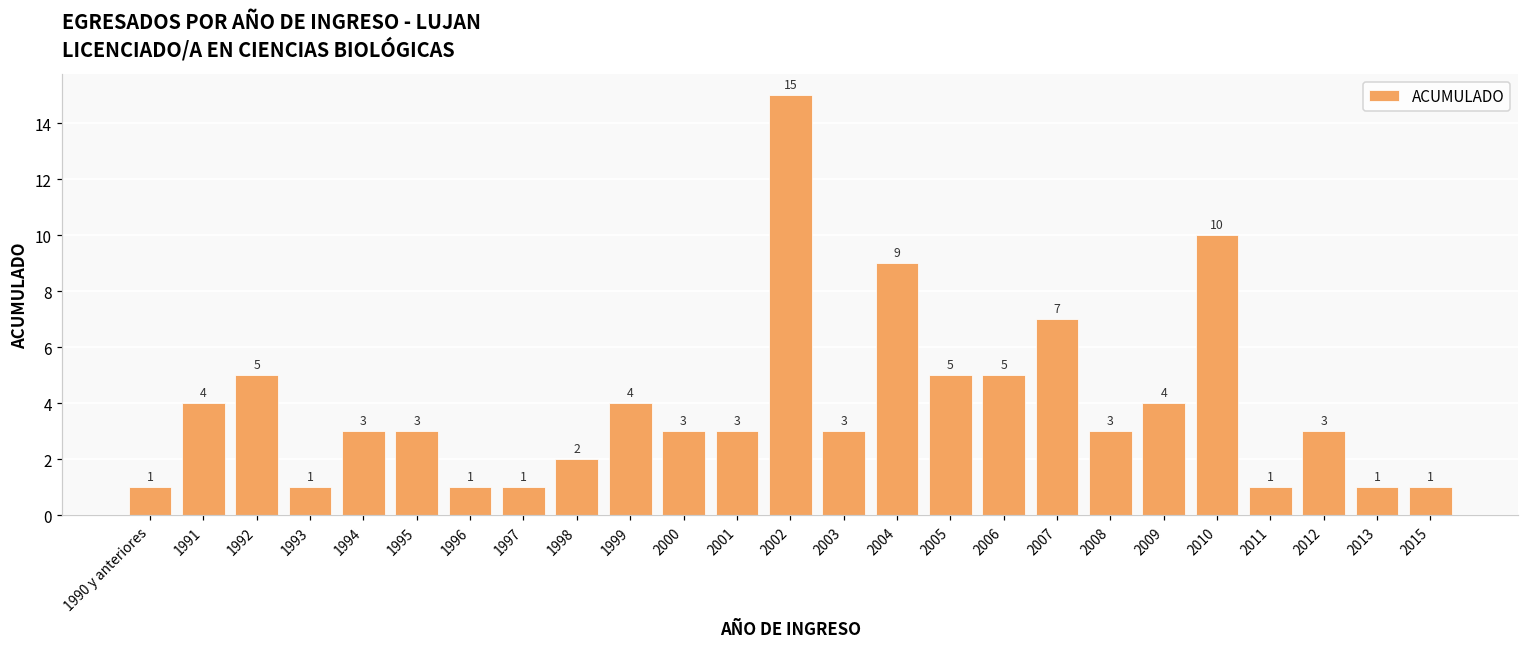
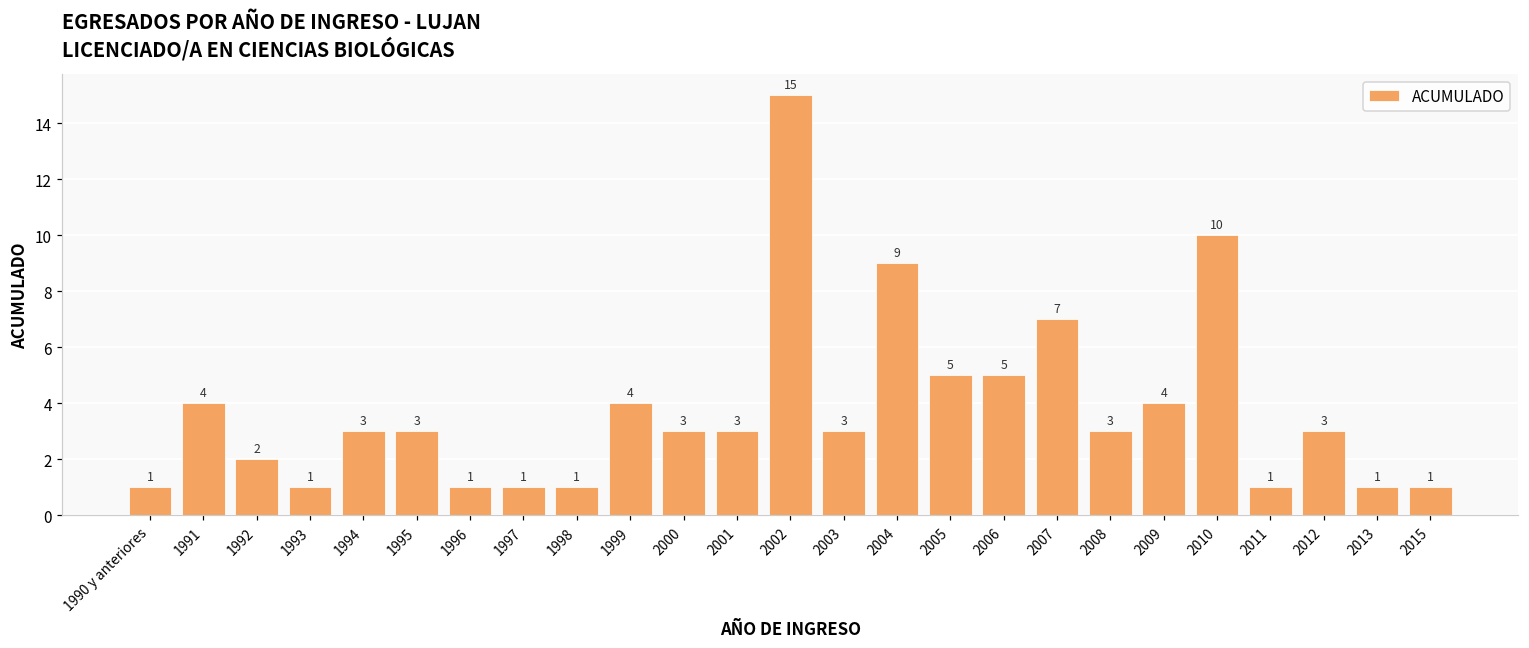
  {
    "1990 y anteriores": 1,
    "1991": 4,
-   "1992": 5,
+   "1992": 2,
    "1993": 1,
    "1994": 3,
    "1995": 3,
    "1996": 1,
    "1997": 1,
-   "1998": 2,
+   "1998": 1,
    "1999": 4,
    "2000": 3,
    "2001": 3,
    "2002": 15,
    "2003": 3,
    "2004": 9,
    "2005": 5,
    "2006": 5,
    "2007": 7,
    "2008": 3,
    "2009": 4,
    "2010": 10,
    "2011": 1,
    "2012": 3,
    "2013": 1,
    "2015": 1
  }
